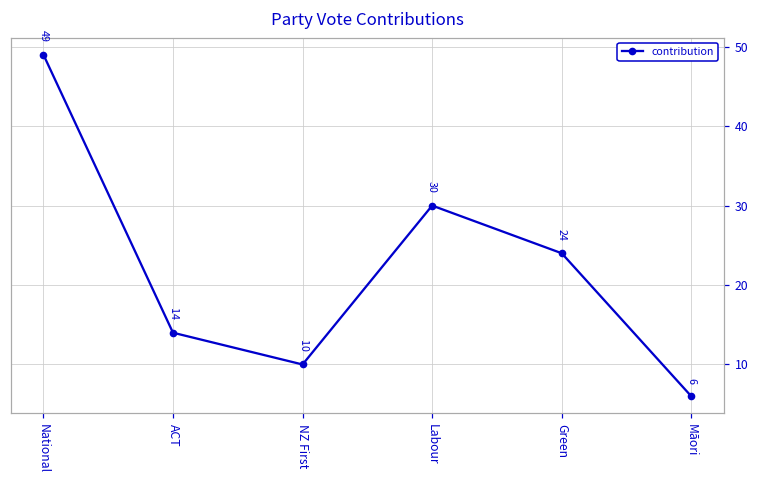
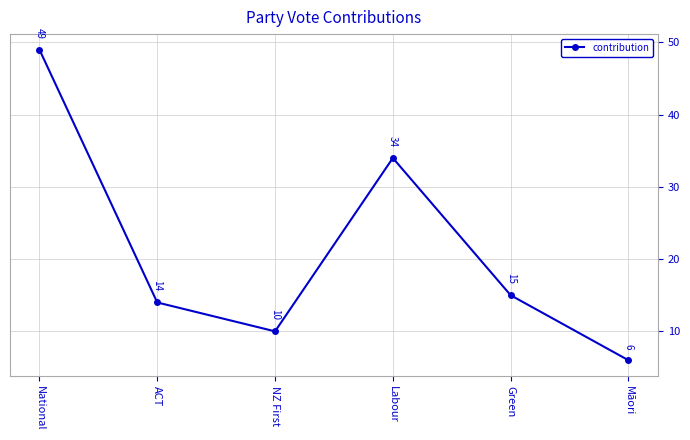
  {
    "National": 49,
    "ACT": 14,
    "NZ First": 10,
-   "Labour": 30,
-   "Green": 24,
+   "Labour": 34,
+   "Green": 15,
    "Māori": 6
  }
